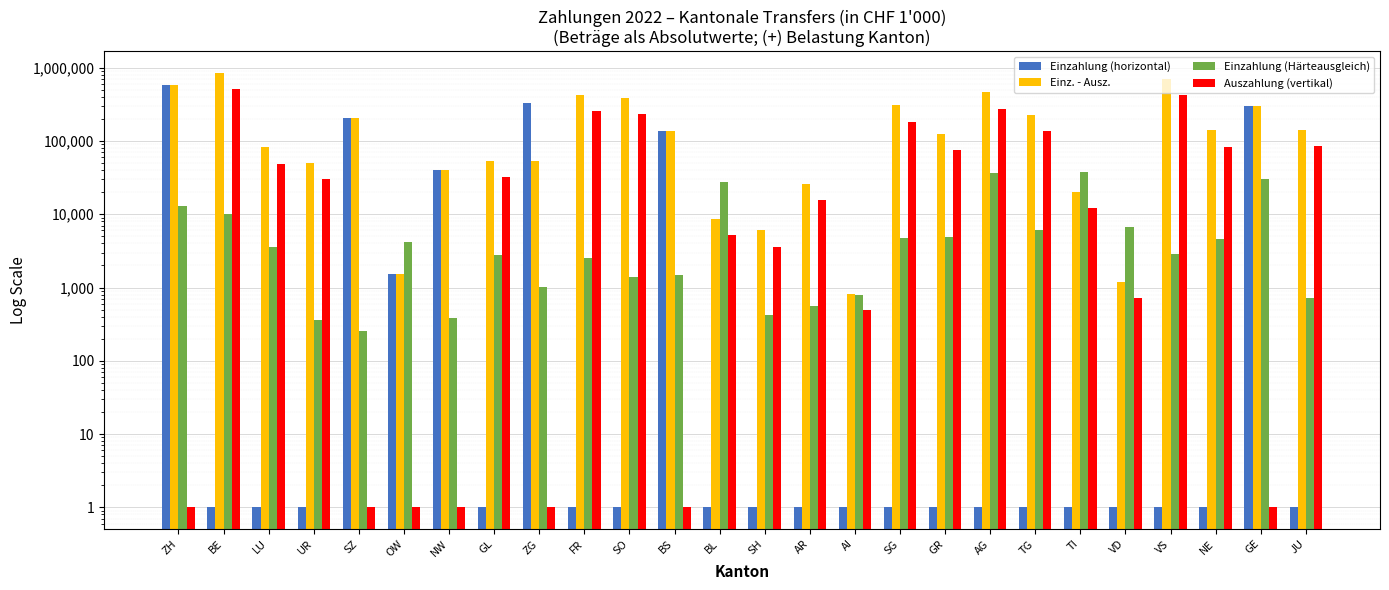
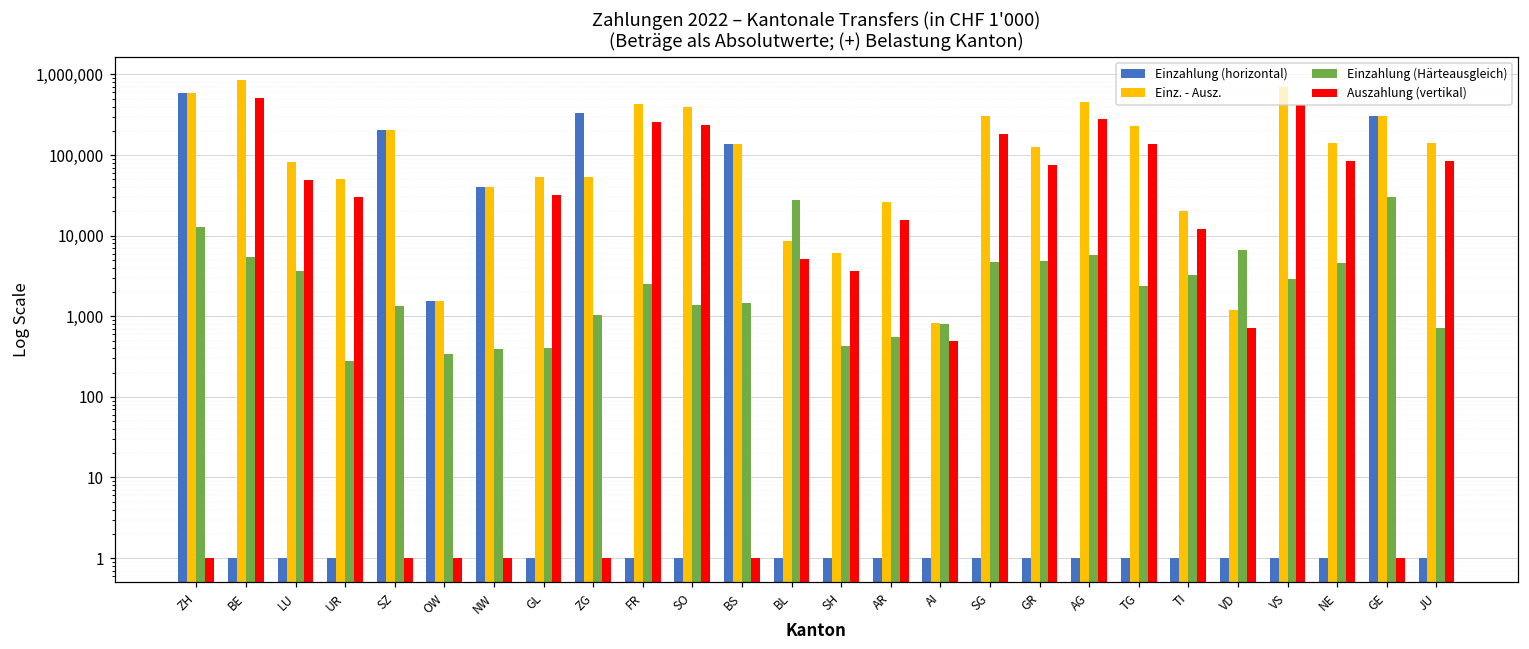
  {
    "Einzahlung (horizontal)": {
      "ZH": "600,000",
      "BE": "1",
      "LU": "1",
      "UR": "1",
      "SZ": "210,000",
      "OW": "1,500",
      "NW": "40,000",
      "GL": "1",
      "ZG": "300,000",
      "FR": "1",
      "SO": "1",
      "BS": "140,000",
      "BL": "1",
      "SH": "1",
      "AR": "1",
      "AI": "1",
      "SG": "1",
      "GR": "1",
      "AG": "1",
      "TG": "1",
      "TI": "1",
      "VD": "1",
      "VS": "1",
      "NE": "1",
      "GE": "300,000",
      "JU": "1"
    },
    "Einz. - Ausz.": {
      "ZH": "600,000",
      "BE": "800,000",
      "LU": "80,000",
      "UR": "50,000",
      "SZ": "210,000",
      "OW": "1,500",
      "NW": "40,000",
      "GL": "50,000",
      "ZG": "50,000",
      "FR": "400,000",
      "SO": "400,000",
      "BS": "140,000",
      "BL": "9,000",
      "SH": "6,000",
      "AR": "26,000",
      "AI": "800",
      "SG": "310,000",
      "GR": "120,000",
      "AG": "500,000",
      "TG": "230,000",
      "TI": "20,000",
      "VD": "1,200",
      "NE": "140,000",
      "GE": "300,000",
      "JU": "140,000"
    },
    "Einzahlung (Härteausgleich)": {
      "ZH": "13,000",
-     "BE": "10,000",
+     "BE": "5,000",
      "LU": "4,000",
-     "UR": "400",
-     "SZ": "250",
-     "OW": "4,000",
+     "UR": "280",
+     "SZ": "1,300",
+     "OW": "300",
      "NW": "400",
-     "GL": "2,800",
+     "GL": "400",
      "ZG": "1,000",
      "FR": "2,500",
      "SO": "1,400",
      "BS": "1,500",
      "BL": "28,000",
      "SH": "400",
      "AR": "600",
      "AI": "800",
      "SG": "5,000",
      "GR": "5,000",
-     "AG": "40,000",
-     "TG": "6,000",
-     "TI": "40,000",
+     "AG": "6,000",
+     "TG": "2,400",
+     "TI": "3,000",
      "VD": "7,000",
      "VS": "2,900",
      "NE": "5,000",
      "GE": "31,000",
      "JU": "700"
    },
    "Auszahlung (vertikal)": {
      "ZH": "1",
      "BE": "500,000",
      "LU": "50,000",
      "UR": "30,000",
      "SZ": "1",
      "OW": "1",
      "NW": "1",
      "GL": "32,000",
      "ZG": "1",
      "FR": "260,000",
      "SO": "230,000",
      "BS": "1",
      "BL": "5,000",
      "SH": "4,000",
      "AR": "16,000",
      "AI": "500",
      "SG": "180,000",
      "GR": "70,000",
      "AG": "280,000",
      "TG": "140,000",
      "TI": "12,000",
      "VD": "700",
      "VS": "400,000",
      "NE": "80,000",
      "GE": "1",
      "JU": "90,000"
    }
  }
